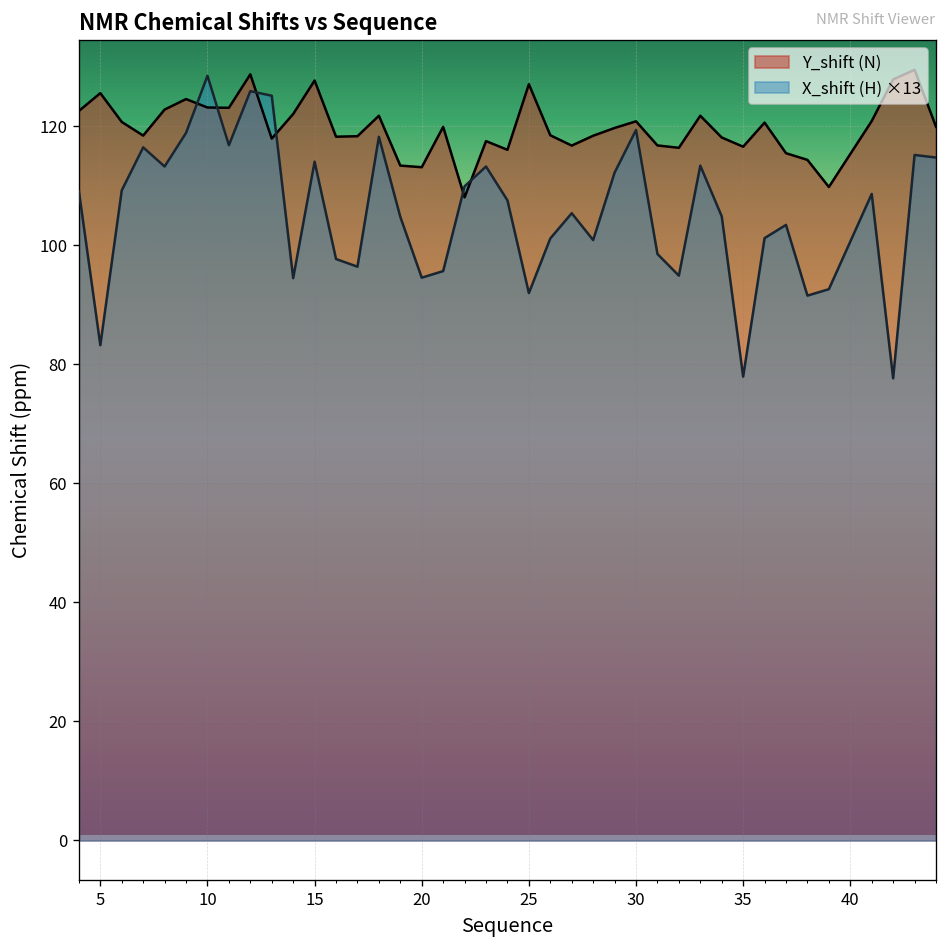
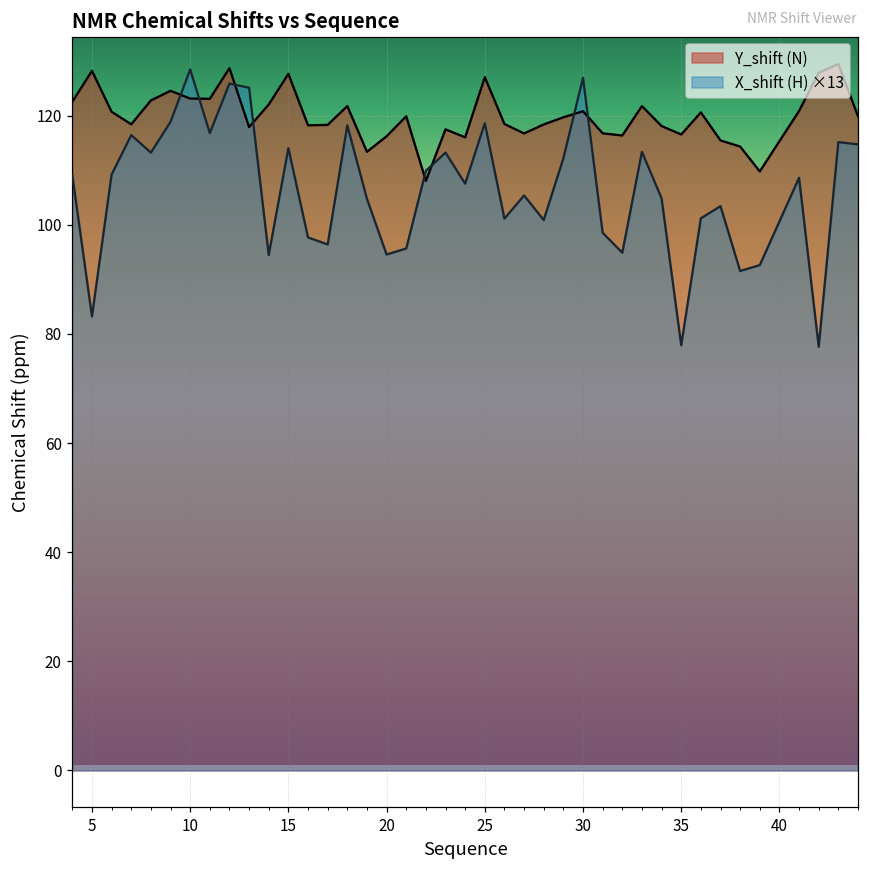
  {
    "Y_shift (N)": {
-     "5": 126,
+     "5": 128,
      "10": 123,
      "15": 128,
-     "20": 113,
+     "20": 116,
      "25": 127,
      "30": 121,
      "35": 117
    },
    "X_shift (H) ×13": {
      "5": 83,
      "10": 128,
      "15": 114,
      "20": 95,
-     "25": 92,
-     "30": 119,
+     "25": 119,
+     "30": 127,
      "35": 78
    }
  }
